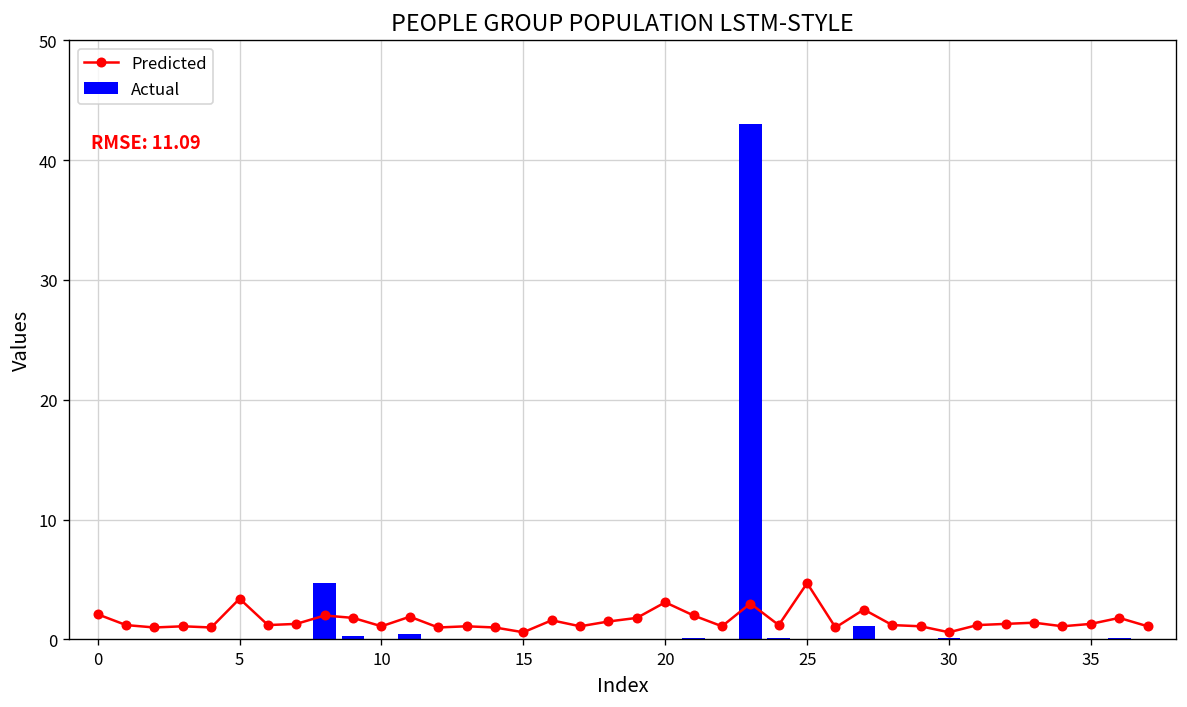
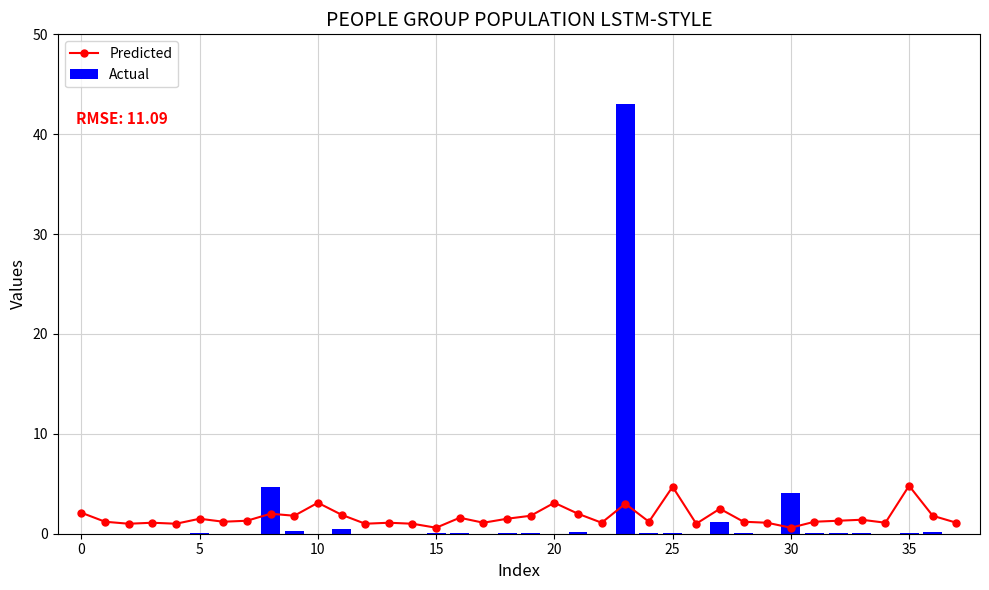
  {
    "Predicted": {
      "0": 2,
-     "5": 3,
-     "10": 1,
+     "5": 2,
+     "10": 3,
      "15": 1,
      "20": 3,
      "25": 5,
      "30": 1,
-     "35": 1
+     "35": 5
    },
    "Actual": {
-     "30": 0
+     "30": 4
    }
  }
